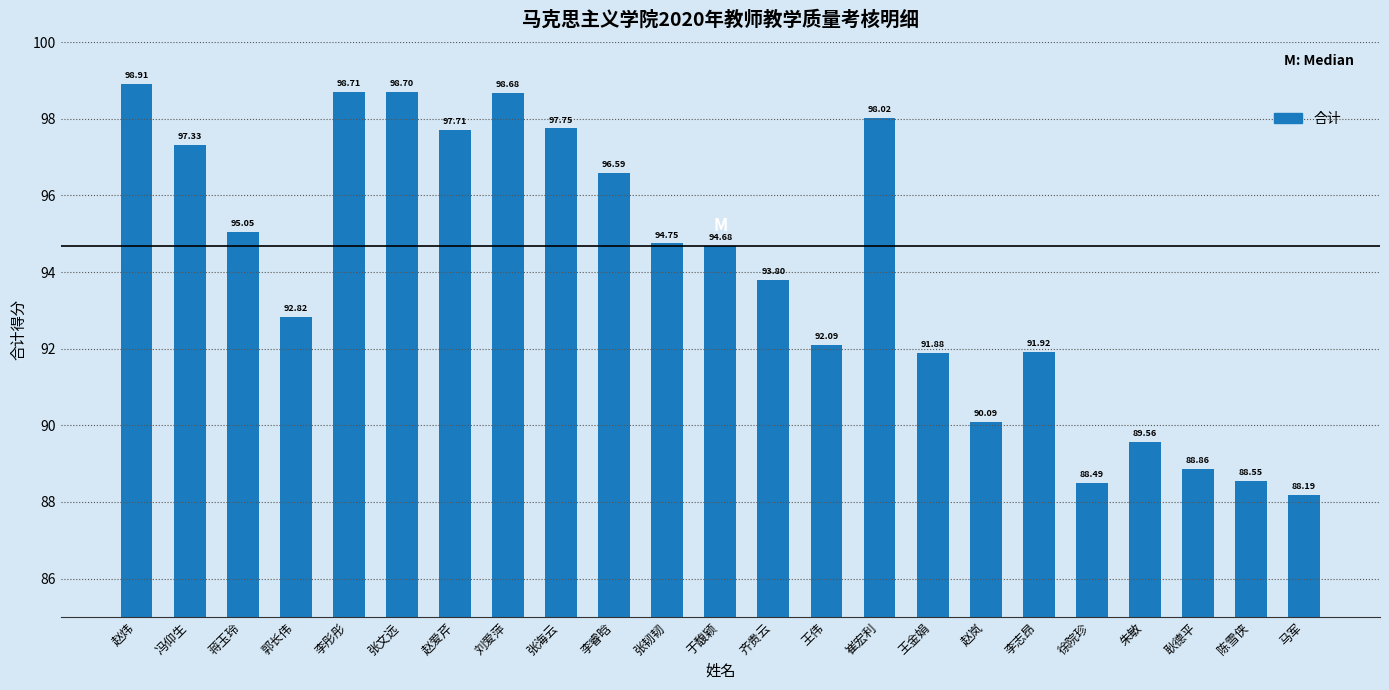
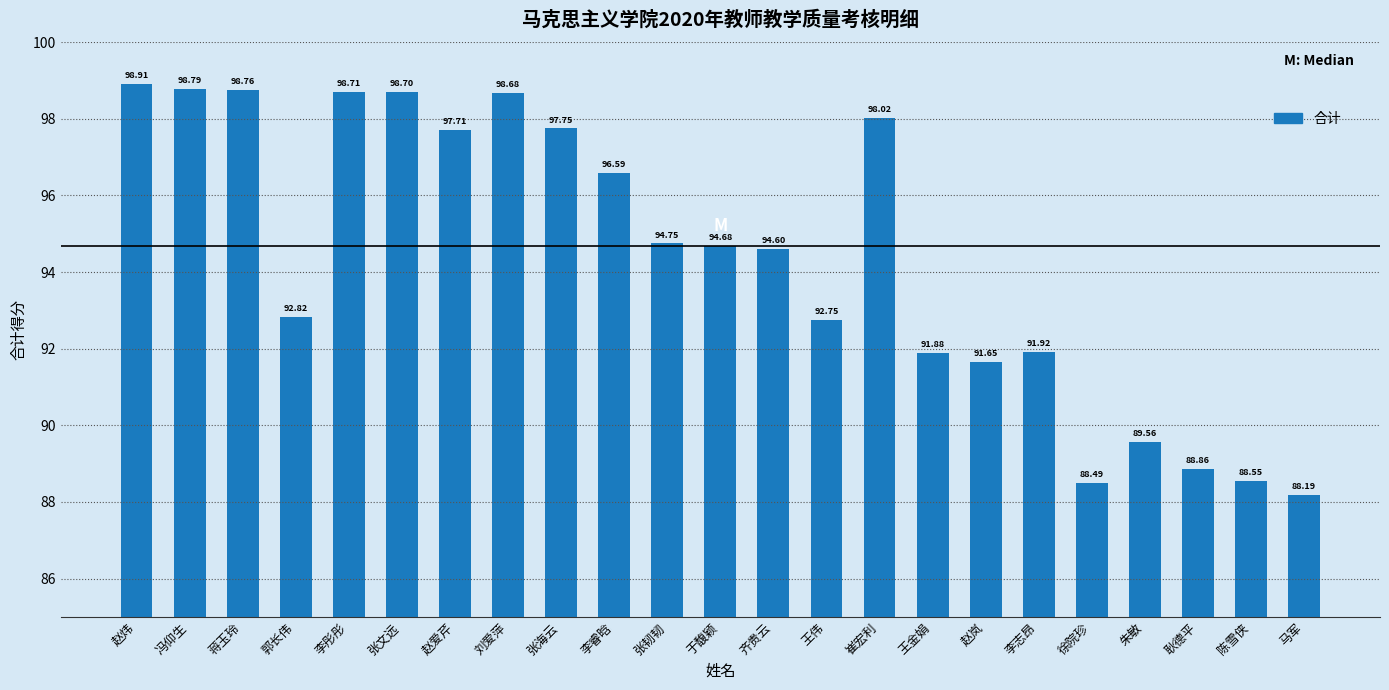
  {
    "赵炜": 98.91,
-   "冯仰生": 97.33,
-   "蒋玉玲": 95.05,
+   "冯仰生": 98.79,
+   "蒋玉玲": 98.76,
    "郭长伟": 92.82,
    "李彤彤": 98.71,
    "张文远": 98.70,
    "赵爱芹": 97.71,
    "刘爱萍": 98.68,
    "张海云": 97.75,
    "李睿晗": 96.59,
    "张韧韧": 94.75,
    "于馥颖": 94.68,
-   "齐贵云": 93.80,
-   "王伟": 92.09,
+   "齐贵云": 94.60,
+   "王伟": 92.75,
    "崔宏利": 98.02,
    "王金娟": 91.88,
-   "赵岚": 90.09,
+   "赵岚": 91.65,
    "李志昂": 91.92,
    "徐院珍": 88.49,
    "朱敏": 89.56,
    "耿德平": 88.86,
    "陈雪侠": 88.55,
    "马军": 88.19
  }
